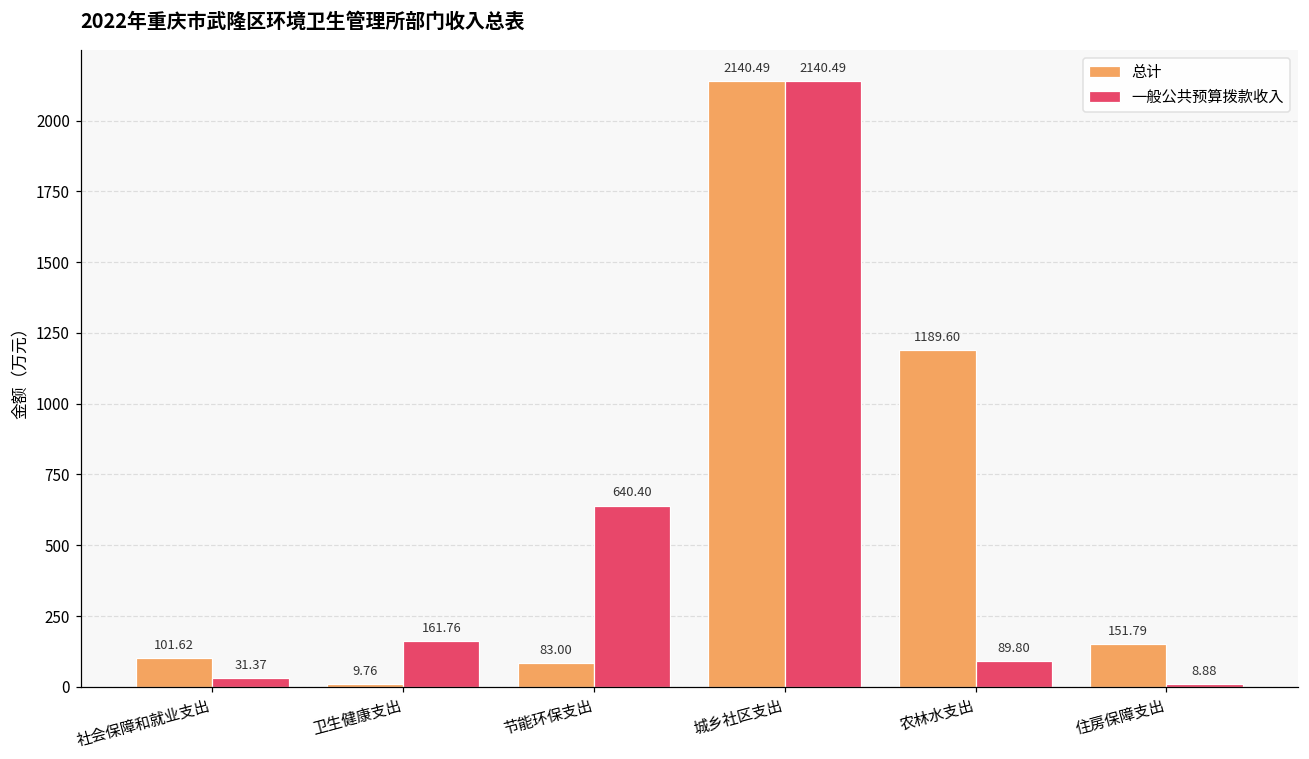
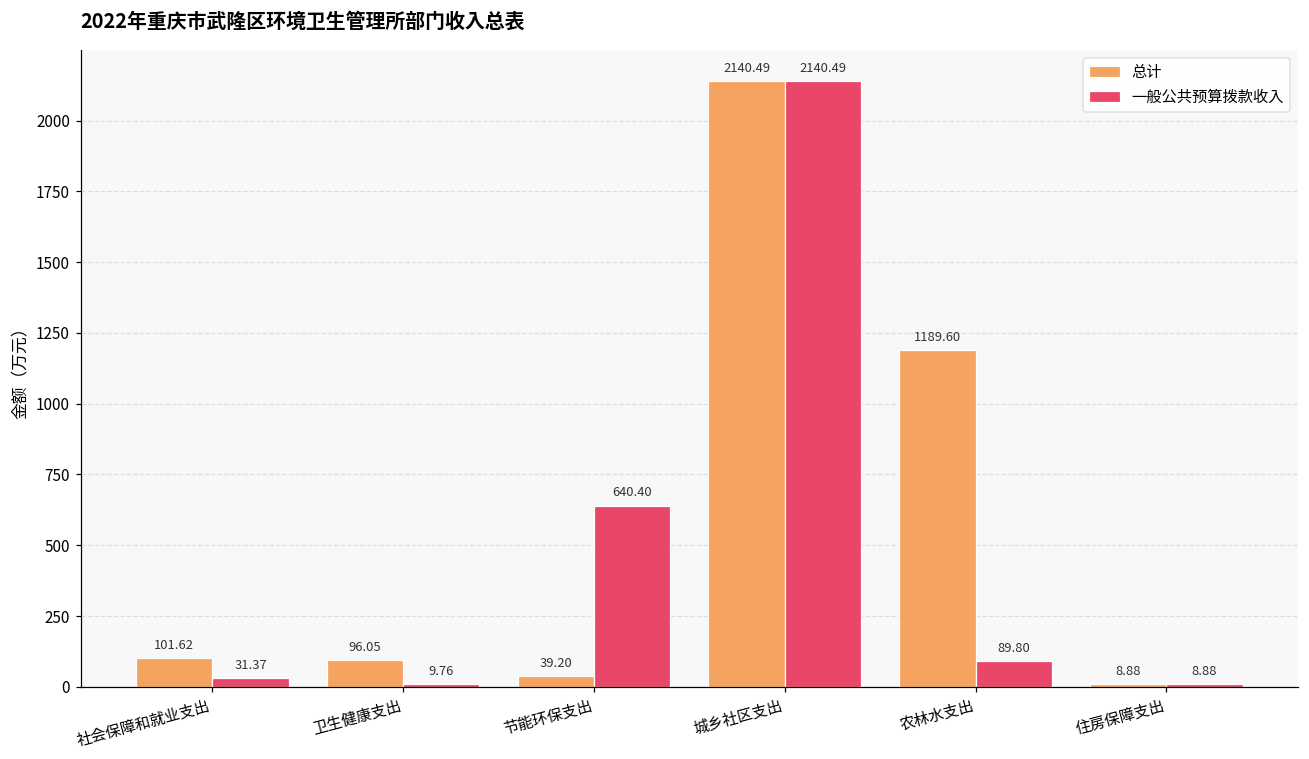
  {
    "总计": {
      "社会保障和就业支出": 101.62,
-     "卫生健康支出": 9.76,
-     "节能环保支出": 83.00,
+     "卫生健康支出": 96.05,
+     "节能环保支出": 39.20,
      "城乡社区支出": 2140.49,
      "农林水支出": 1189.60,
-     "住房保障支出": 151.79
+     "住房保障支出": 8.88
    },
    "一般公共预算拨款收入": {
      "社会保障和就业支出": 31.37,
-     "卫生健康支出": 161.76,
+     "卫生健康支出": 9.76,
      "节能环保支出": 640.40,
      "城乡社区支出": 2140.49,
      "农林水支出": 89.80,
      "住房保障支出": 8.88
    }
  }
